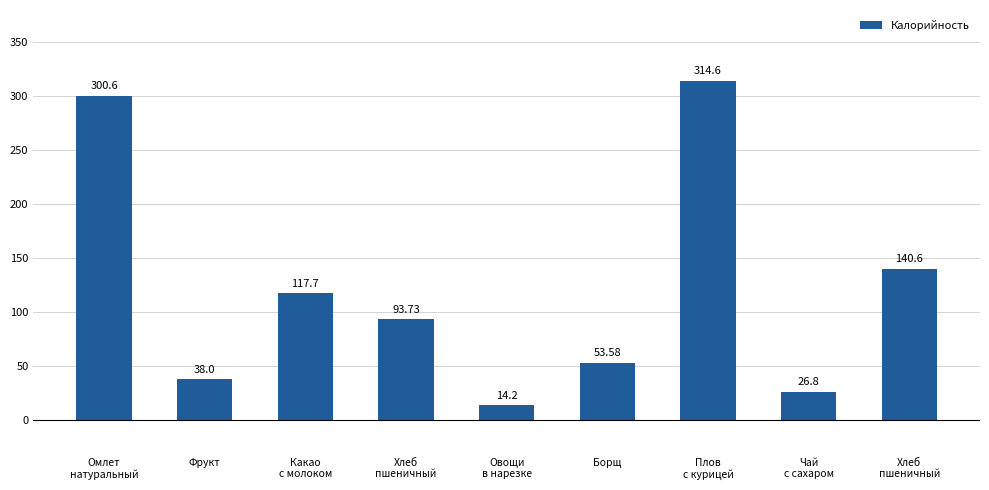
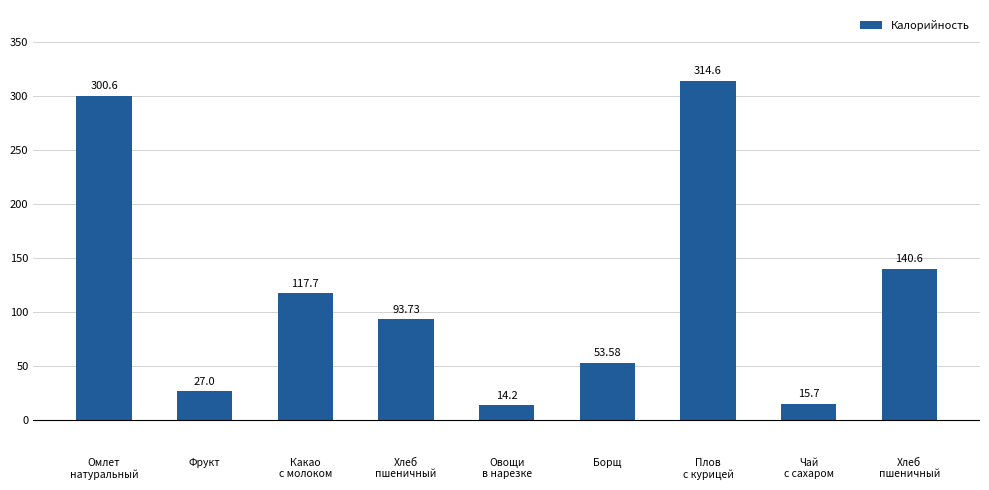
  {
    "Омлет натуральный": 300.6,
-   "Фрукт": 38.0,
+   "Фрукт": 27.0,
    "Какао с молоком": 117.7,
    "Овощи в нарезке": 14.2,
    "Борщ": 53.58,
    "Плов с курицей": 314.6,
-   "Чай с сахаром": 26.8
+   "Чай с сахаром": 15.7
  }
